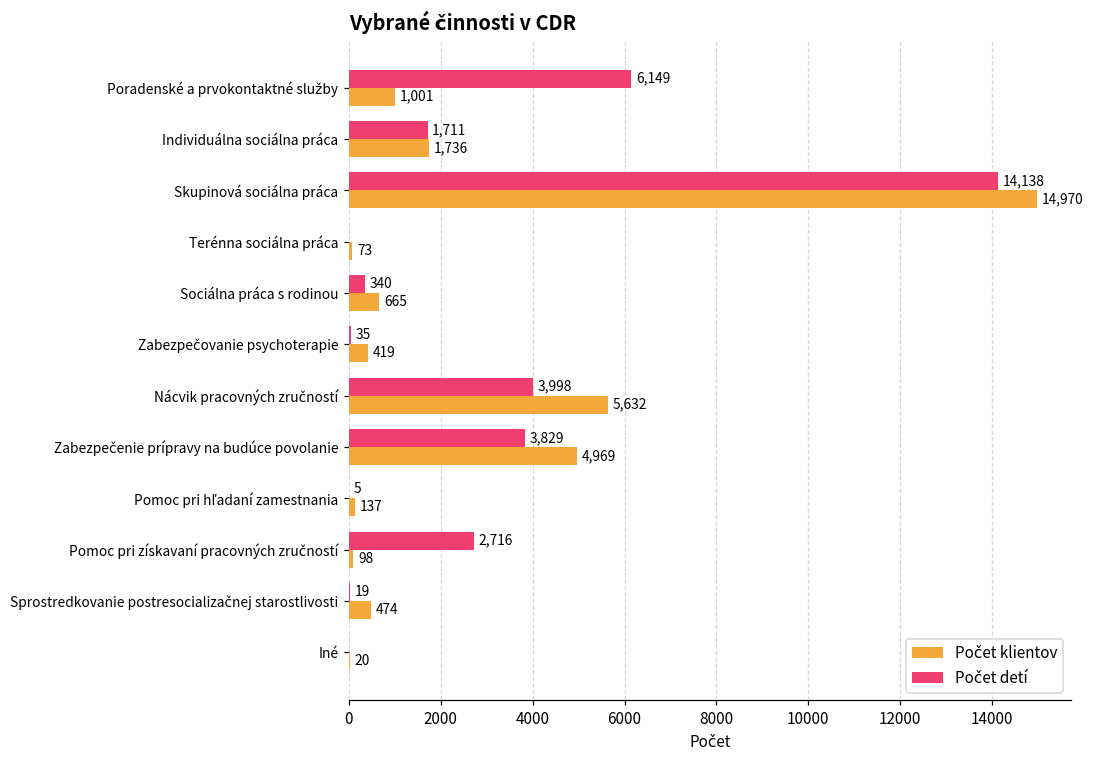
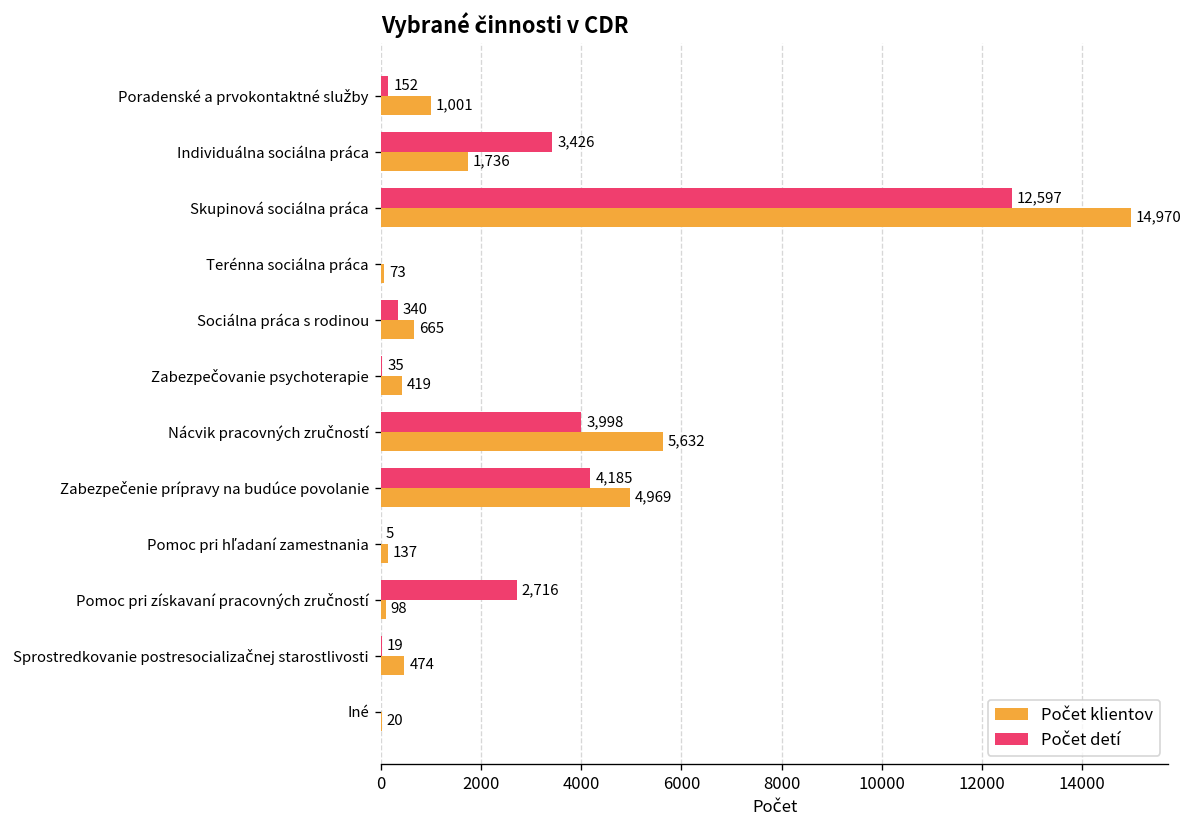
  {
    "Počet klientov": {
      "Poradenské a prvokontaktné služby": "1,001",
      "Individuálna sociálna práca": "1,736",
      "Skupinová sociálna práca": "14,970",
      "Terénna sociálna práca": "73",
      "Sociálna práca s rodinou": "665",
      "Zabezpečovanie psychoterapie": "419",
      "Nácvik pracovných zručností": "5,632",
      "Zabezpečenie prípravy na budúce povolanie": "4,969",
      "Pomoc pri hľadaní zamestnania": "137",
      "Pomoc pri získavaní pracovných zručností": "98",
      "Sprostredkovanie postresocializačnej starostlivosti": "474",
      "Iné": "20"
    },
    "Počet detí": {
-     "Poradenské a prvokontaktné služby": "6,149",
-     "Individuálna sociálna práca": "1,711",
-     "Skupinová sociálna práca": "14,138",
+     "Poradenské a prvokontaktné služby": "152",
+     "Individuálna sociálna práca": "3,426",
+     "Skupinová sociálna práca": "12,597",
      "Sociálna práca s rodinou": "340",
      "Zabezpečovanie psychoterapie": "35",
      "Nácvik pracovných zručností": "3,998",
-     "Zabezpečenie prípravy na budúce povolanie": "3,829",
+     "Zabezpečenie prípravy na budúce povolanie": "4,185",
      "Pomoc pri hľadaní zamestnania": "5",
      "Pomoc pri získavaní pracovných zručností": "2,716",
      "Sprostredkovanie postresocializačnej starostlivosti": "19"
    }
  }
